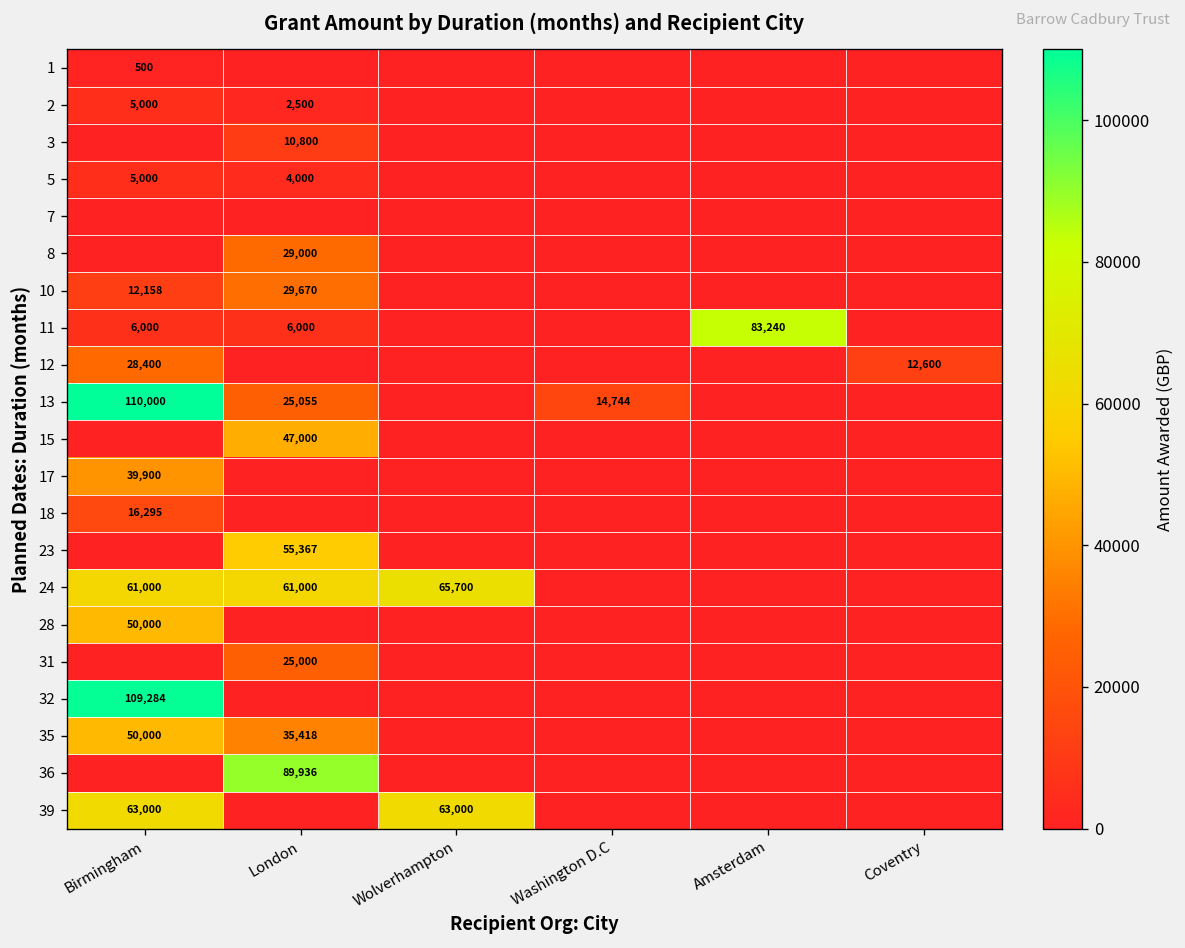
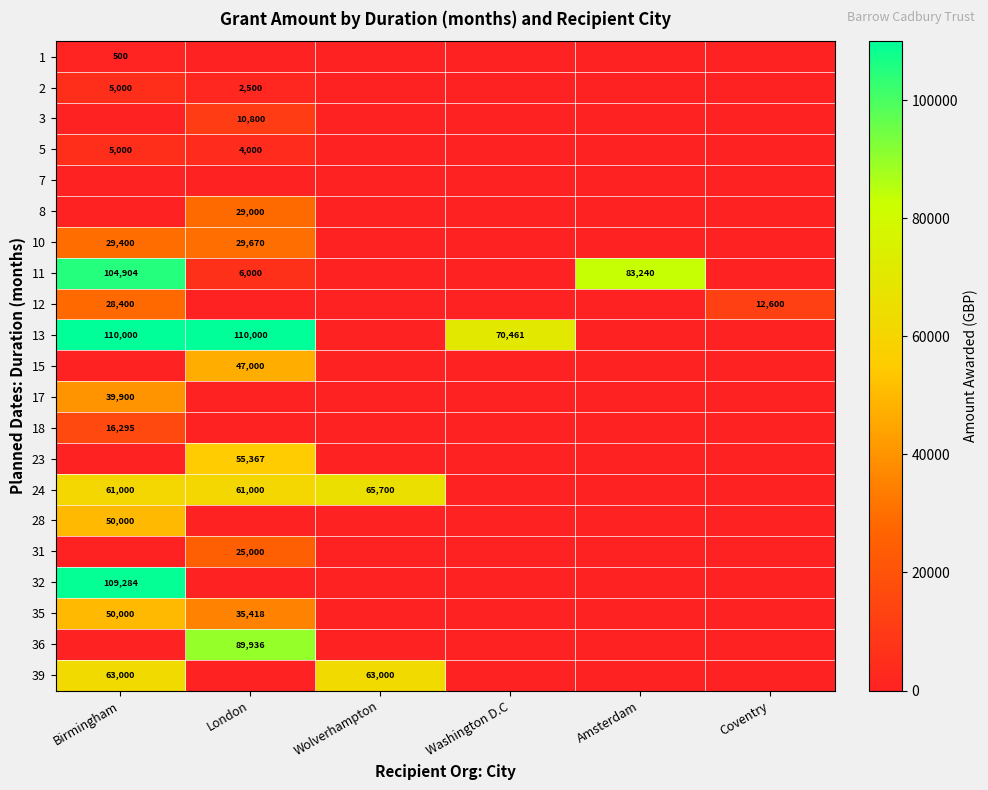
  {
    "1": {
      "Birmingham": "500"
    },
    "2": {
      "Birmingham": "5,000",
      "London": "2,500"
    },
    "3": {
      "London": "10,800"
    },
    "5": {
      "Birmingham": "5,000",
      "London": "4,000"
    },
    "8": {
      "London": "29,000"
    },
    "10": {
-     "Birmingham": "12,158",
+     "Birmingham": "29,400",
      "London": "29,670"
    },
    "11": {
-     "Birmingham": "6,000",
+     "Birmingham": "104,904",
      "London": "6,000",
      "Amsterdam": "83,240"
    },
    "12": {
      "Birmingham": "28,400",
      "Coventry": "12,600"
    },
    "13": {
      "Birmingham": "110,000",
-     "London": "25,055",
-     "Washington D.C": "14,744"
+     "London": "110,000",
+     "Washington D.C": "70,461"
    },
    "15": {
      "London": "47,000"
    },
    "17": {
      "Birmingham": "39,900"
    },
    "18": {
      "Birmingham": "16,295"
    },
    "23": {
      "London": "55,367"
    },
    "24": {
      "Birmingham": "61,000",
      "London": "61,000",
      "Wolverhampton": "65,700"
    },
    "28": {
      "Birmingham": "50,000"
    },
    "31": {
      "London": "25,000"
    },
    "32": {
      "Birmingham": "109,284"
    },
    "35": {
      "Birmingham": "50,000",
      "London": "35,418"
    },
    "36": {
      "London": "89,936"
    },
    "39": {
      "Birmingham": "63,000",
      "Wolverhampton": "63,000"
    }
  }
